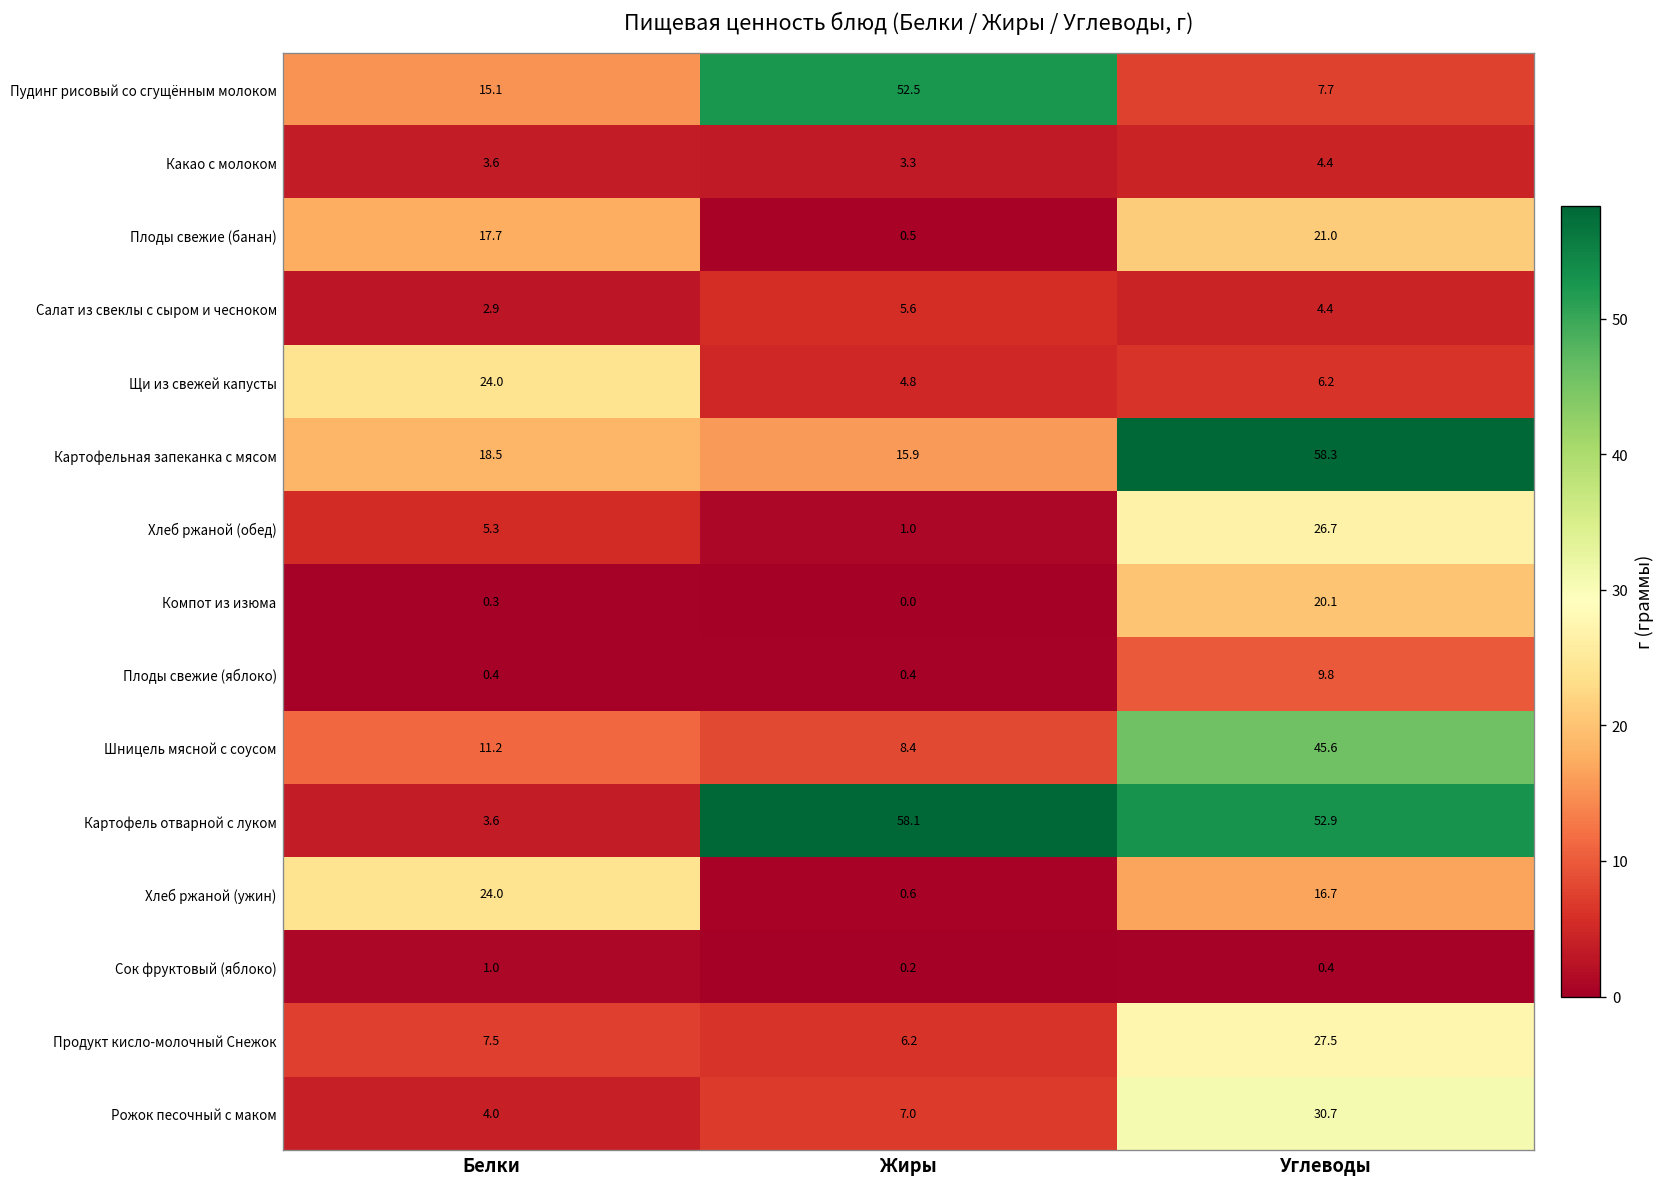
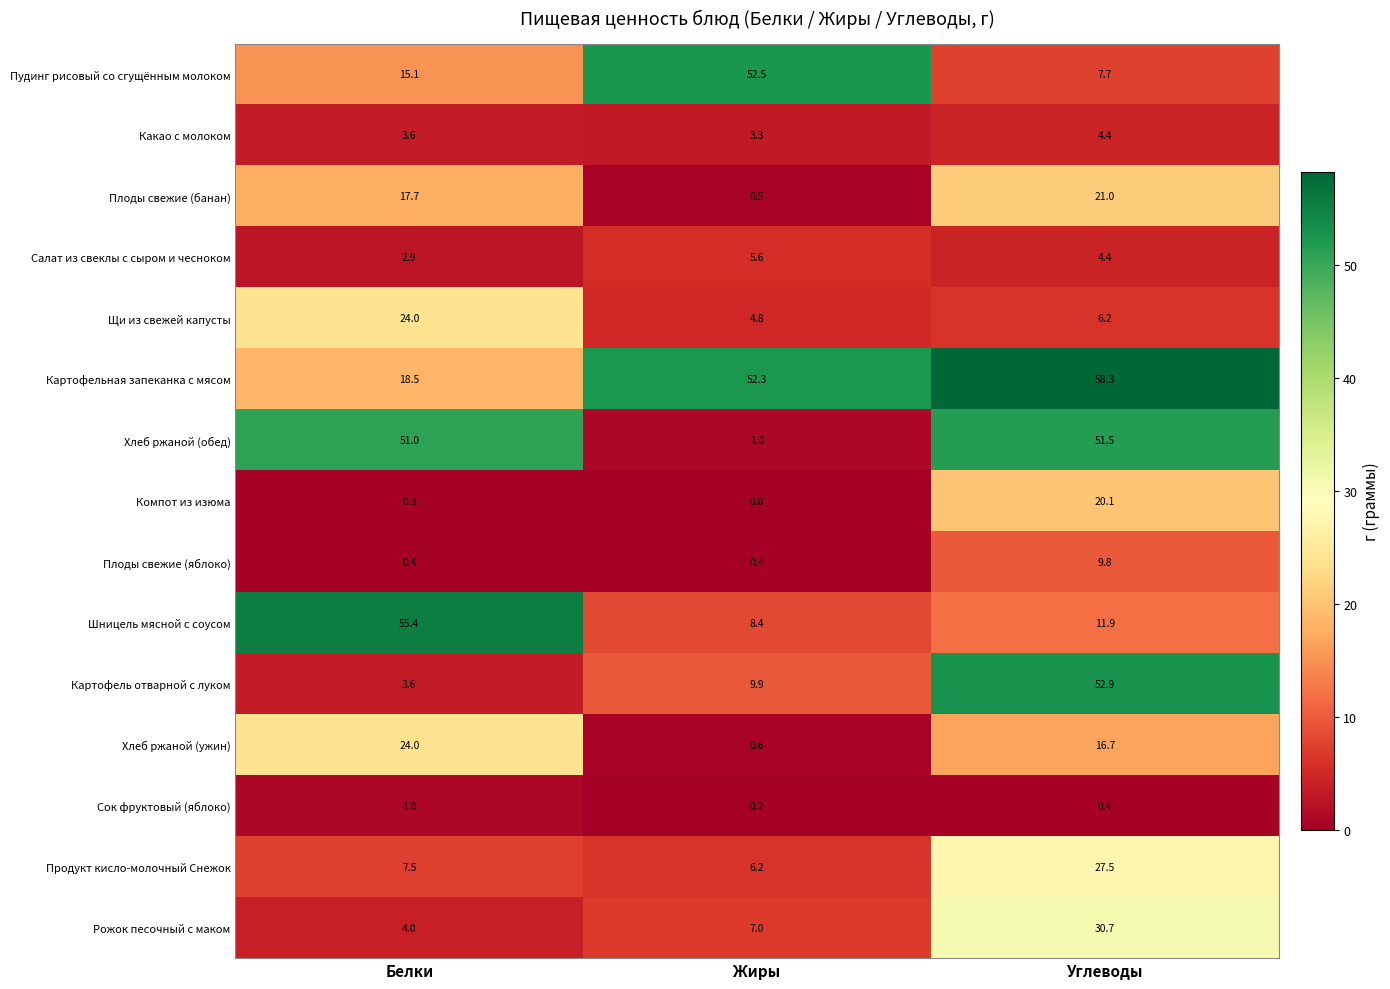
  {
    "Пудинг рисовый со сгущённым молоком": {
      "Белки": 15.1,
      "Жиры": 52.5,
      "Углеводы": 7.7
    },
    "Какао с молоком": {
      "Белки": 3.6,
      "Жиры": 3.3,
      "Углеводы": 4.4
    },
    "Плоды свежие (банан)": {
      "Белки": 17.7,
      "Жиры": 0.5,
      "Углеводы": 21.0
    },
    "Салат из свеклы с сыром и чесноком": {
      "Белки": 2.9,
      "Жиры": 5.6,
      "Углеводы": 4.4
    },
    "Щи из свежей капусты": {
      "Белки": 24.0,
      "Жиры": 4.8,
      "Углеводы": 6.2
    },
    "Картофельная запеканка с мясом": {
      "Белки": 18.5,
-     "Жиры": 15.9,
+     "Жиры": 52.3,
      "Углеводы": 58.3
    },
    "Хлеб ржаной (обед)": {
-     "Белки": 5.3,
+     "Белки": 51.0,
      "Жиры": 1.0,
-     "Углеводы": 26.7
+     "Углеводы": 51.5
    },
    "Компот из изюма": {
      "Белки": 0.3,
      "Жиры": 0.0,
      "Углеводы": 20.1
    },
    "Плоды свежие (яблоко)": {
      "Белки": 0.4,
      "Жиры": 0.4,
      "Углеводы": 9.8
    },
    "Шницель мясной с соусом": {
-     "Белки": 11.2,
+     "Белки": 55.4,
      "Жиры": 8.4,
-     "Углеводы": 45.6
+     "Углеводы": 11.9
    },
    "Картофель отварной с луком": {
      "Белки": 3.6,
-     "Жиры": 58.1,
+     "Жиры": 9.9,
      "Углеводы": 52.9
    },
    "Хлеб ржаной (ужин)": {
      "Белки": 24.0,
      "Жиры": 0.6,
      "Углеводы": 16.7
    },
    "Сок фруктовый (яблоко)": {
      "Белки": 1.0,
      "Жиры": 0.2,
      "Углеводы": 0.4
    },
    "Продукт кисло-молочный Снежок": {
      "Белки": 7.5,
      "Жиры": 6.2,
      "Углеводы": 27.5
    },
    "Рожок песочный с маком": {
      "Белки": 4.0,
      "Жиры": 7.0,
      "Углеводы": 30.7
    }
  }
